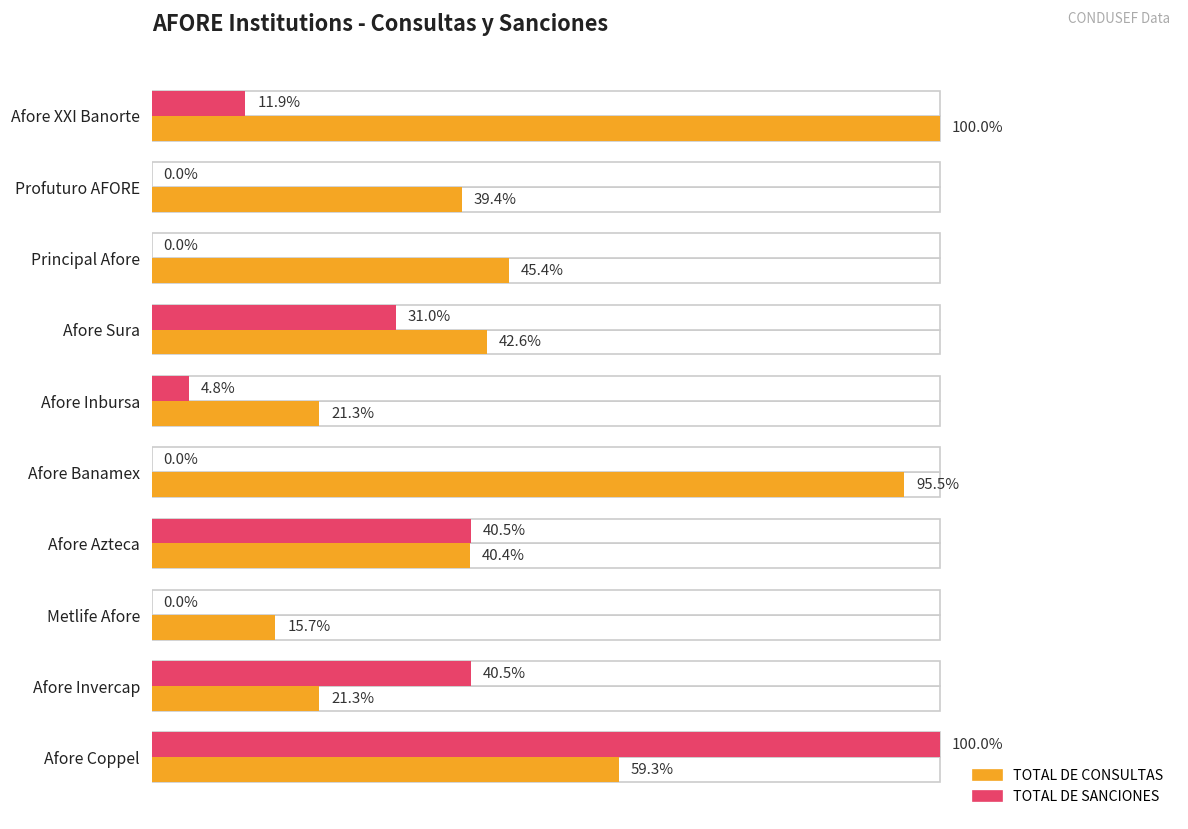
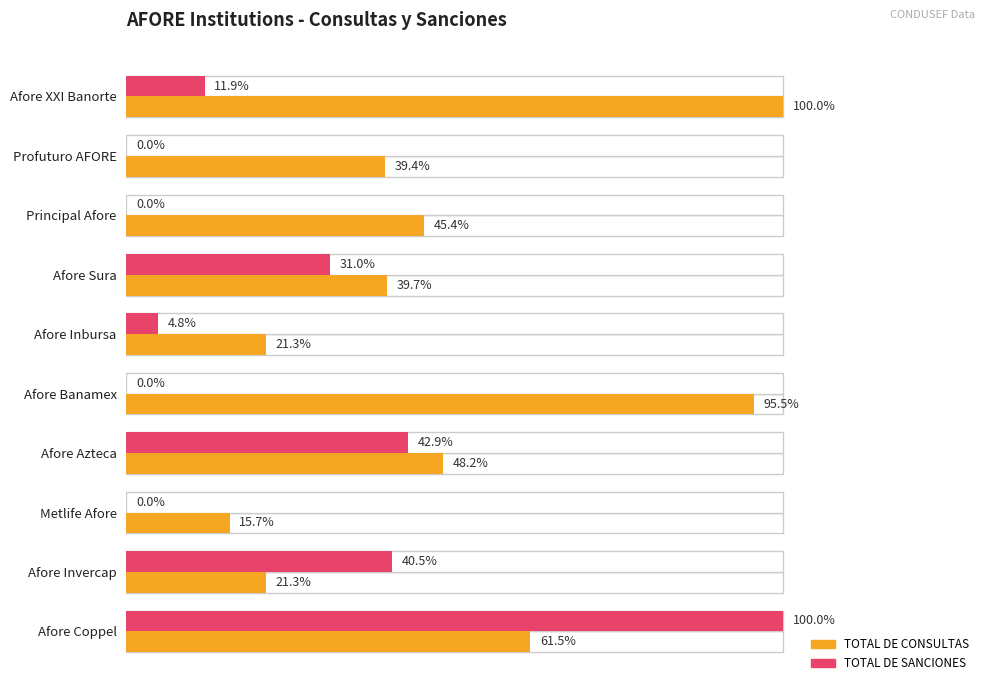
  {
    "TOTAL DE CONSULTAS": {
      "Afore XXI Banorte": "100.0%",
-     "Afore Sura": "42.6%",
-     "Afore Azteca": "40.4%",
-     "Afore Coppel": "59.3%"
+     "Afore Sura": "39.7%",
+     "Afore Azteca": "48.2%",
+     "Afore Coppel": "61.5%"
    },
    "TOTAL DE SANCIONES": {
      "Profuturo AFORE": "0.0%",
      "Principal Afore": "0.0%",
      "Afore Banamex": "0.0%",
-     "Afore Azteca": "40.5%",
+     "Afore Azteca": "42.9%",
      "Metlife Afore": "0.0%",
      "Afore Coppel": "100.0%"
    }
  }
